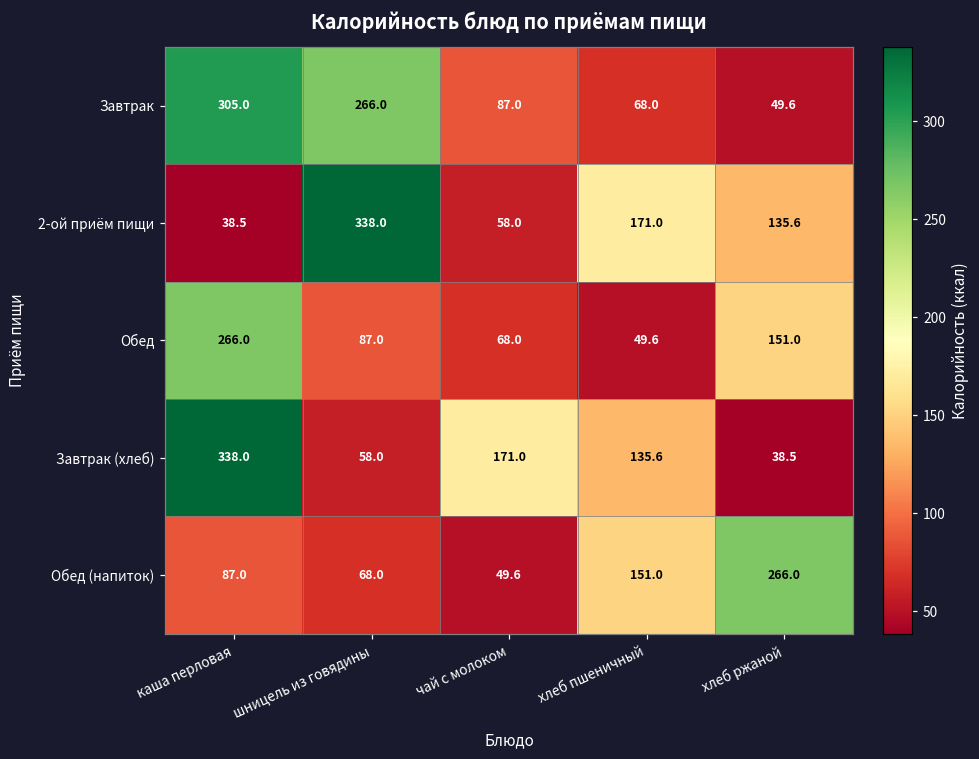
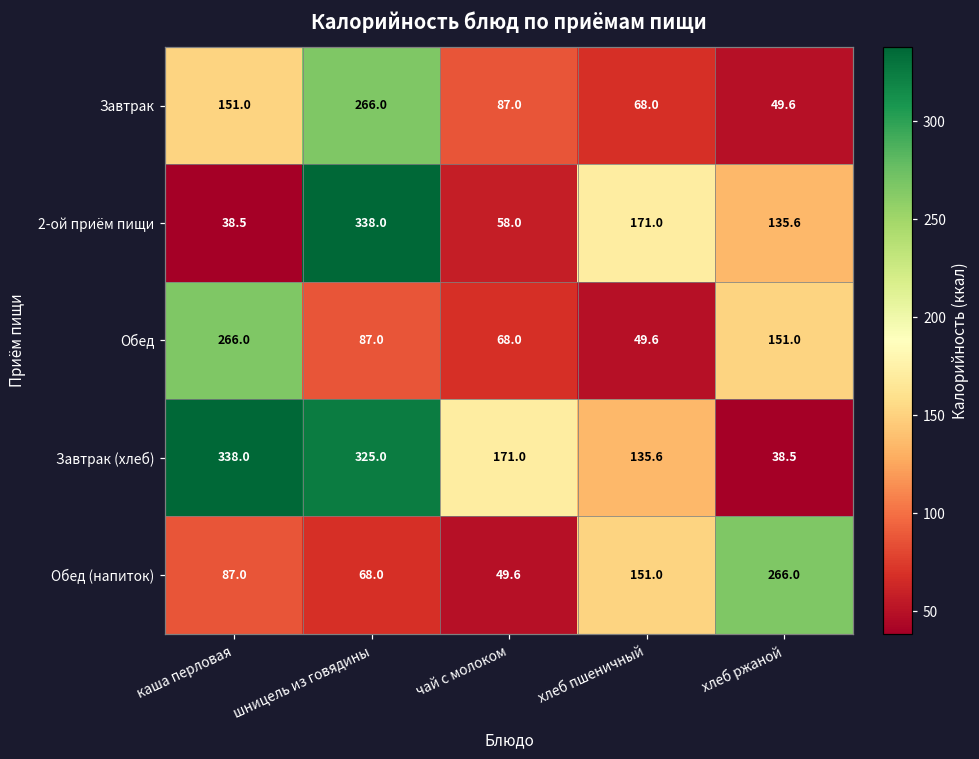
  {
    "Завтрак": {
-     "каша перловая": 305.0,
+     "каша перловая": 151.0,
      "шницель из говядины": 266.0,
      "чай с молоком": 87.0,
      "хлеб пшеничный": 68.0,
      "хлеб ржаной": 49.6
    },
    "2-ой приём пищи": {
      "каша перловая": 38.5,
      "шницель из говядины": 338.0,
      "чай с молоком": 58.0,
      "хлеб пшеничный": 171.0,
      "хлеб ржаной": 135.6
    },
    "Обед": {
      "каша перловая": 266.0,
      "шницель из говядины": 87.0,
      "чай с молоком": 68.0,
      "хлеб пшеничный": 49.6,
      "хлеб ржаной": 151.0
    },
    "Завтрак (хлеб)": {
      "каша перловая": 338.0,
-     "шницель из говядины": 58.0,
+     "шницель из говядины": 325.0,
      "чай с молоком": 171.0,
      "хлеб пшеничный": 135.6,
      "хлеб ржаной": 38.5
    },
    "Обед (напиток)": {
      "каша перловая": 87.0,
      "шницель из говядины": 68.0,
      "чай с молоком": 49.6,
      "хлеб пшеничный": 151.0,
      "хлеб ржаной": 266.0
    }
  }
